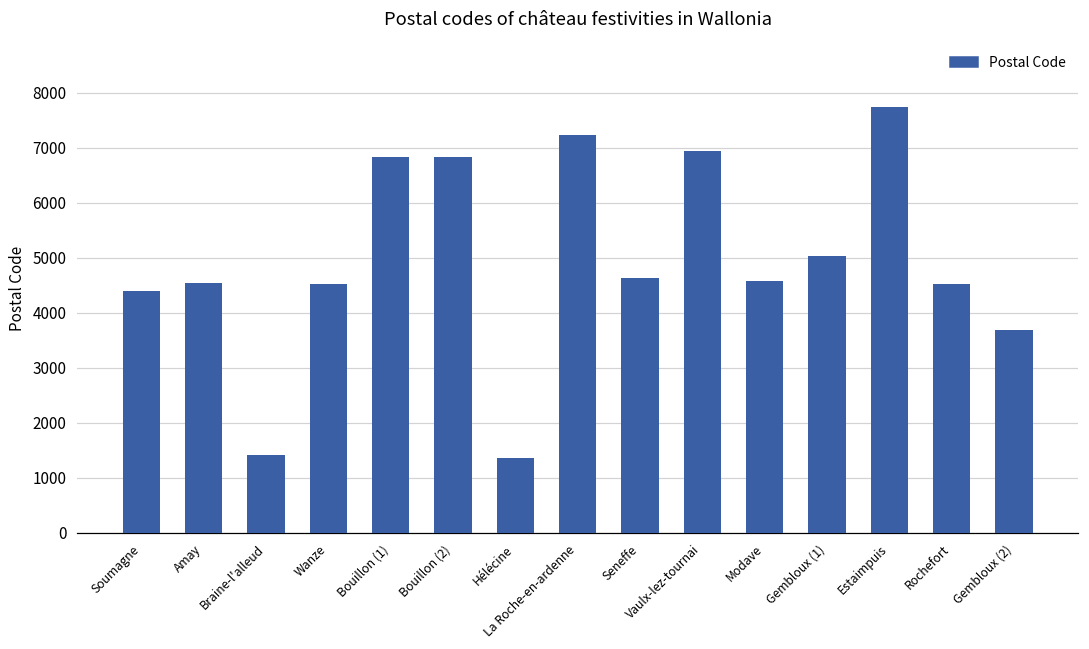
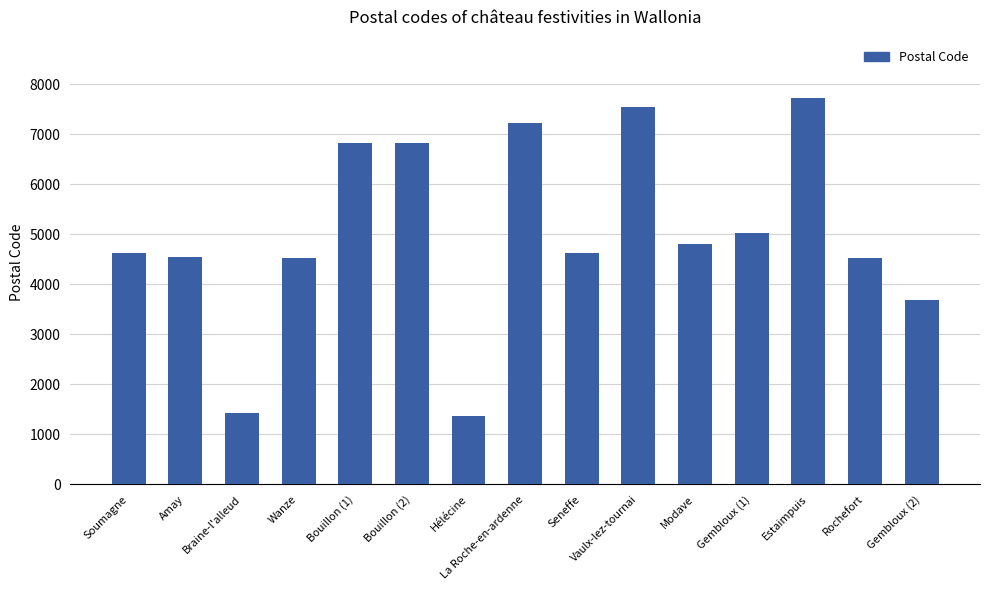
  {
-   "Soumagne": 4400,
+   "Soumagne": 4600,
    "Amay": 4500,
    "Braine-l'alleud": 1400,
    "Wanze": 4500,
    "Bouillon (1)": 6800,
    "Bouillon (2)": 6800,
    "Hélécine": 1400,
    "La Roche-en-ardenne": 7200,
    "Seneffe": 4600,
-   "Vaulx-lez-tournai": 6900,
-   "Modave": 4600,
+   "Vaulx-lez-tournai": 7500,
+   "Modave": 4800,
    "Gembloux (1)": 5000,
    "Estaimpuis": 7700,
    "Rochefort": 4500,
    "Gembloux (2)": 3700
  }
